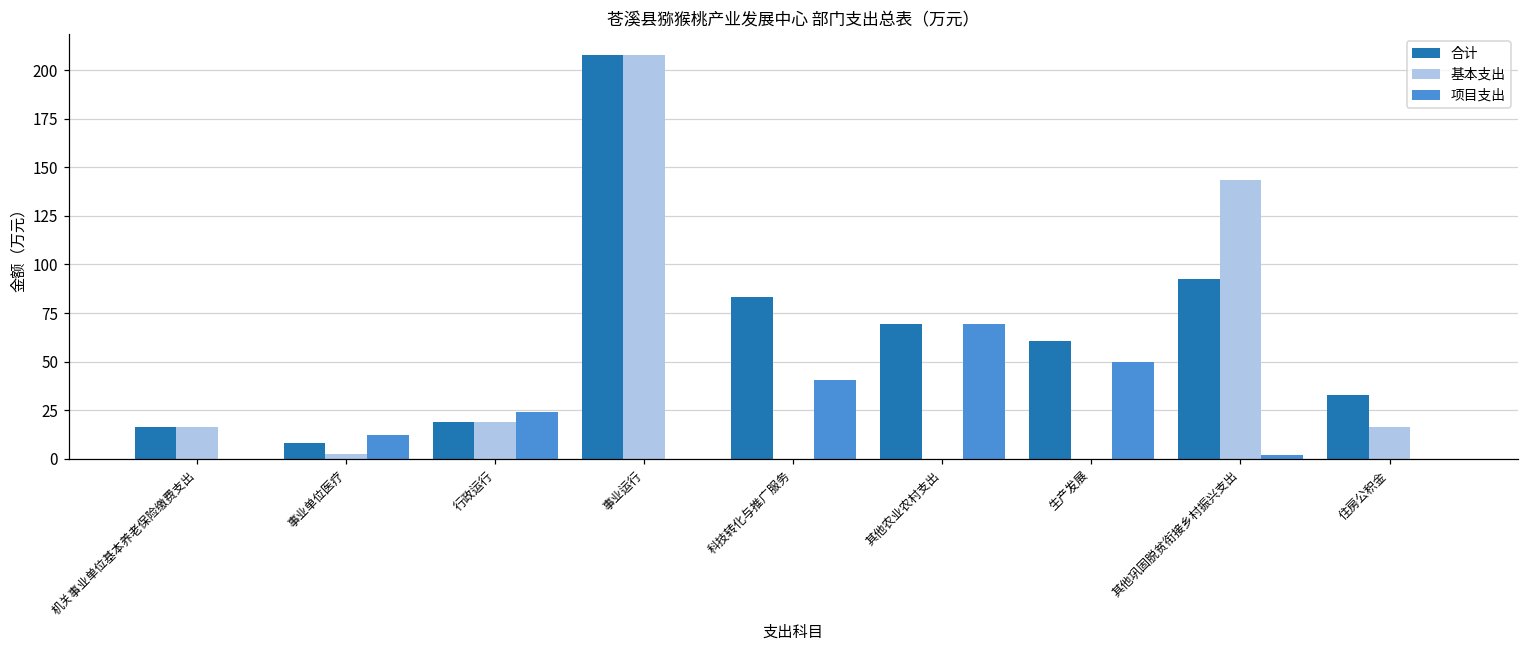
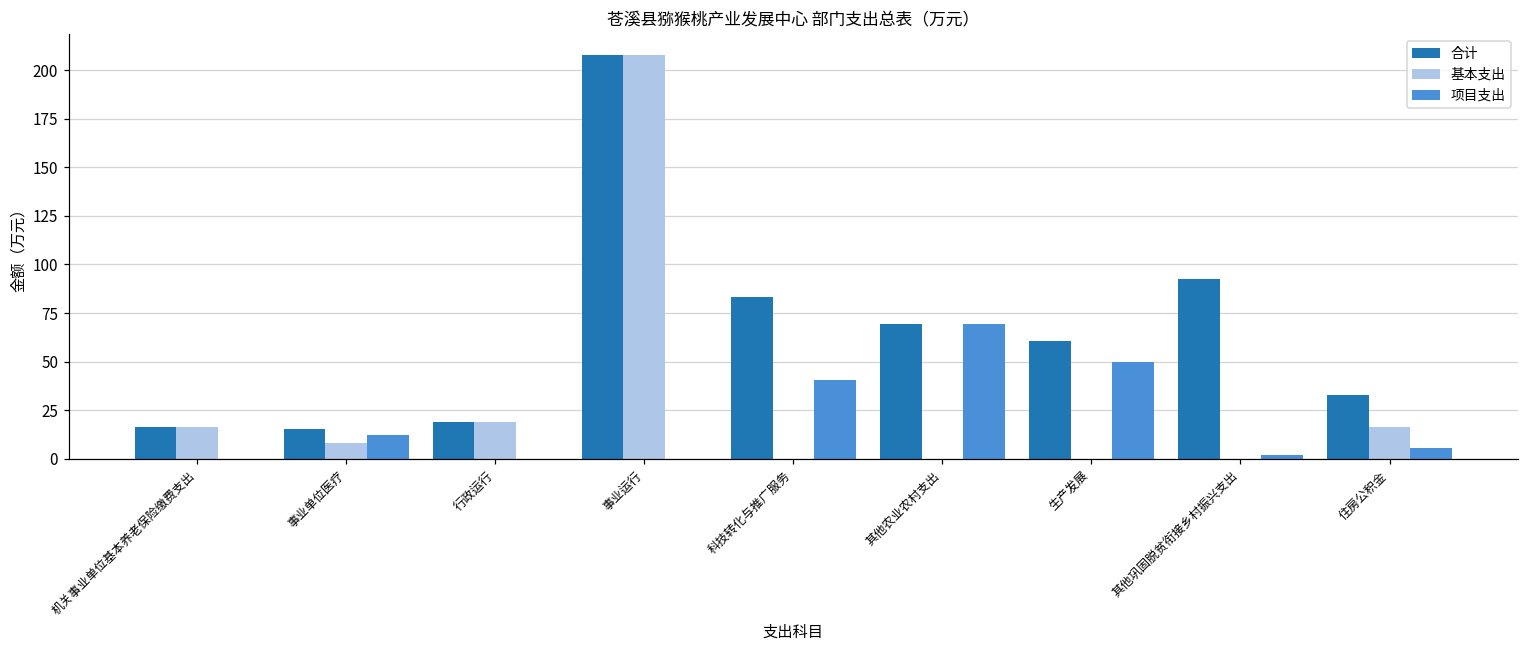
  {
    "合计": {
      "机关事业单位基本养老保险缴费支出": 16,
-     "事业单位医疗": 8,
+     "事业单位医疗": 15,
      "行政运行": 19,
      "事业运行": 208,
      "科技转化与推广服务": 83,
      "其他农业农村支出": 70,
      "生产发展": 61,
      "其他巩固脱贫衔接乡村振兴支出": 93,
      "住房公积金": 33
    },
    "基本支出": {
      "机关事业单位基本养老保险缴费支出": 16,
-     "事业单位医疗": 3,
+     "事业单位医疗": 8,
      "行政运行": 19,
      "事业运行": 208,
      "科技转化与推广服务": 0,
      "其他农业农村支出": 0,
      "生产发展": 0,
-     "其他巩固脱贫衔接乡村振兴支出": 143,
+     "其他巩固脱贫衔接乡村振兴支出": 0,
      "住房公积金": 16
    },
    "项目支出": {
      "机关事业单位基本养老保险缴费支出": 0,
      "事业单位医疗": 12,
-     "行政运行": 24,
+     "行政运行": 0,
      "事业运行": 0,
      "科技转化与推广服务": 41,
      "其他农业农村支出": 70,
      "生产发展": 50,
      "其他巩固脱贫衔接乡村振兴支出": 2,
-     "住房公积金": 0
+     "住房公积金": 6
    }
  }
